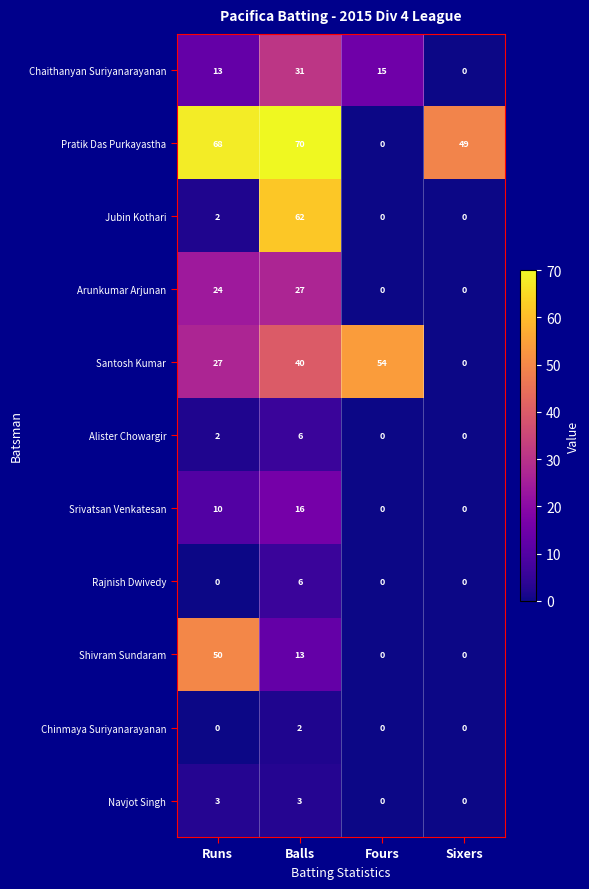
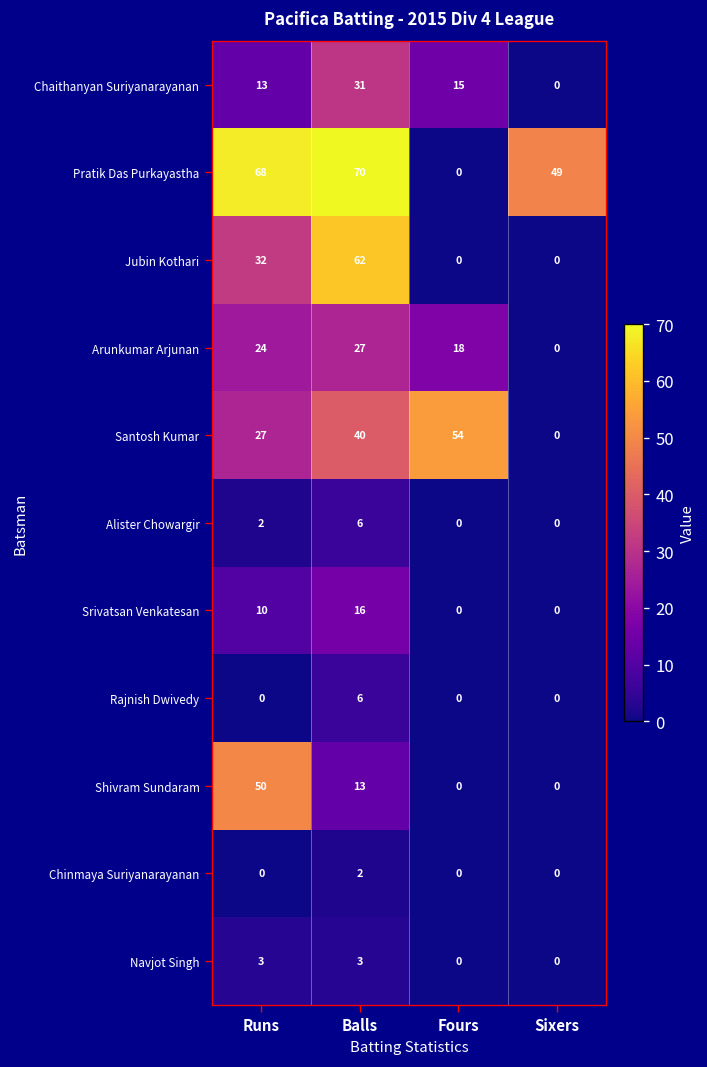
  {
    "Chaithanyan Suriyanarayanan": {
      "Runs": 13,
      "Balls": 31,
      "Fours": 15,
      "Sixers": 0
    },
    "Pratik Das Purkayastha": {
      "Runs": 68,
      "Balls": 70,
      "Fours": 0,
      "Sixers": 49
    },
    "Jubin Kothari": {
-     "Runs": 2,
+     "Runs": 32,
      "Balls": 62,
      "Fours": 0,
      "Sixers": 0
    },
    "Arunkumar Arjunan": {
      "Runs": 24,
      "Balls": 27,
-     "Fours": 0,
+     "Fours": 18,
      "Sixers": 0
    },
    "Santosh Kumar": {
      "Runs": 27,
      "Balls": 40,
      "Fours": 54,
      "Sixers": 0
    },
    "Alister Chowargir": {
      "Runs": 2,
      "Balls": 6,
      "Fours": 0,
      "Sixers": 0
    },
    "Srivatsan Venkatesan": {
      "Runs": 10,
      "Balls": 16,
      "Fours": 0,
      "Sixers": 0
    },
    "Rajnish Dwivedy": {
      "Runs": 0,
      "Balls": 6,
      "Fours": 0,
      "Sixers": 0
    },
    "Shivram Sundaram": {
      "Runs": 50,
      "Balls": 13,
      "Fours": 0,
      "Sixers": 0
    },
    "Chinmaya Suriyanarayanan": {
      "Runs": 0,
      "Balls": 2,
      "Fours": 0,
      "Sixers": 0
    },
    "Navjot Singh": {
      "Runs": 3,
      "Balls": 3,
      "Fours": 0,
      "Sixers": 0
    }
  }
